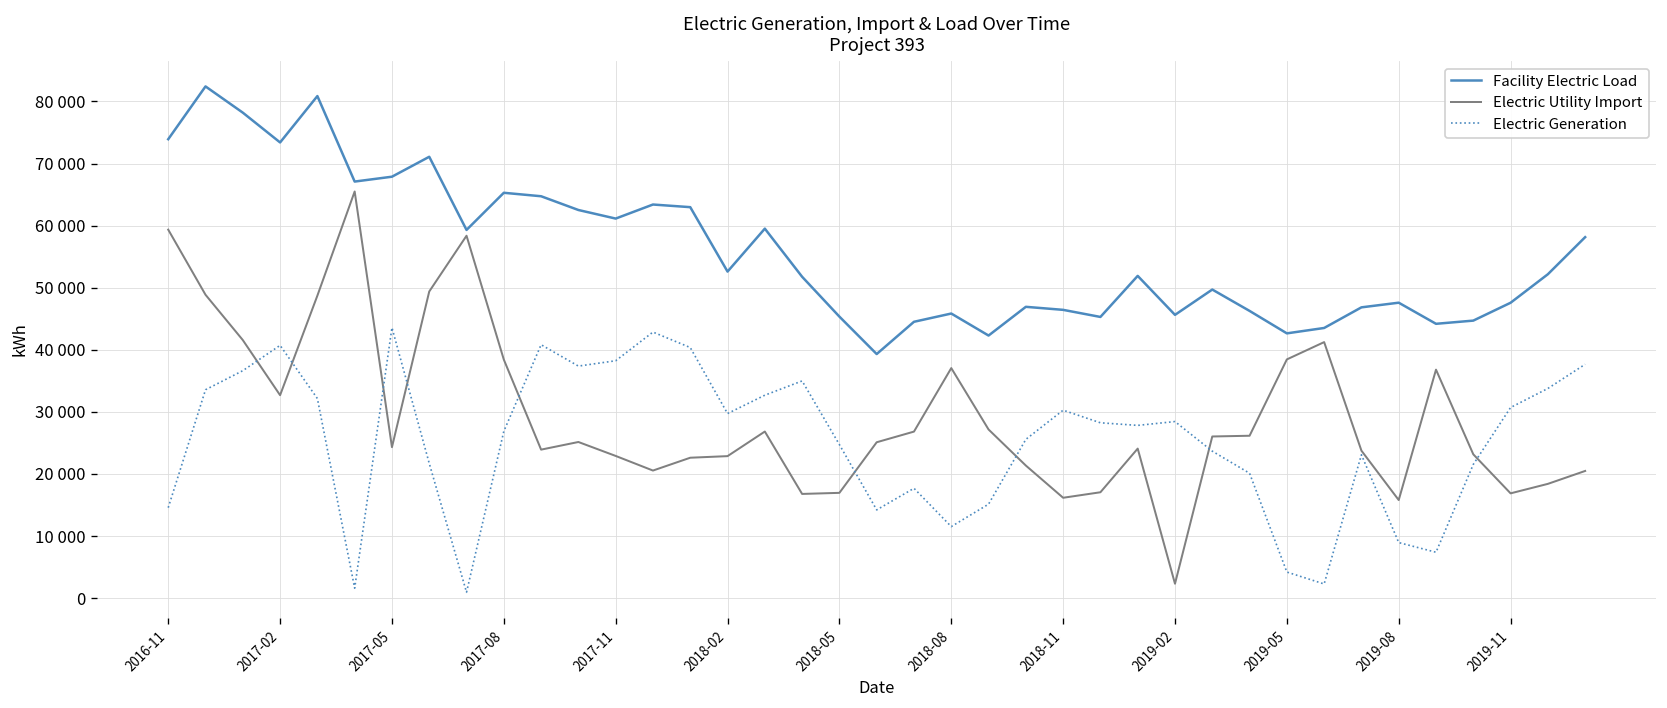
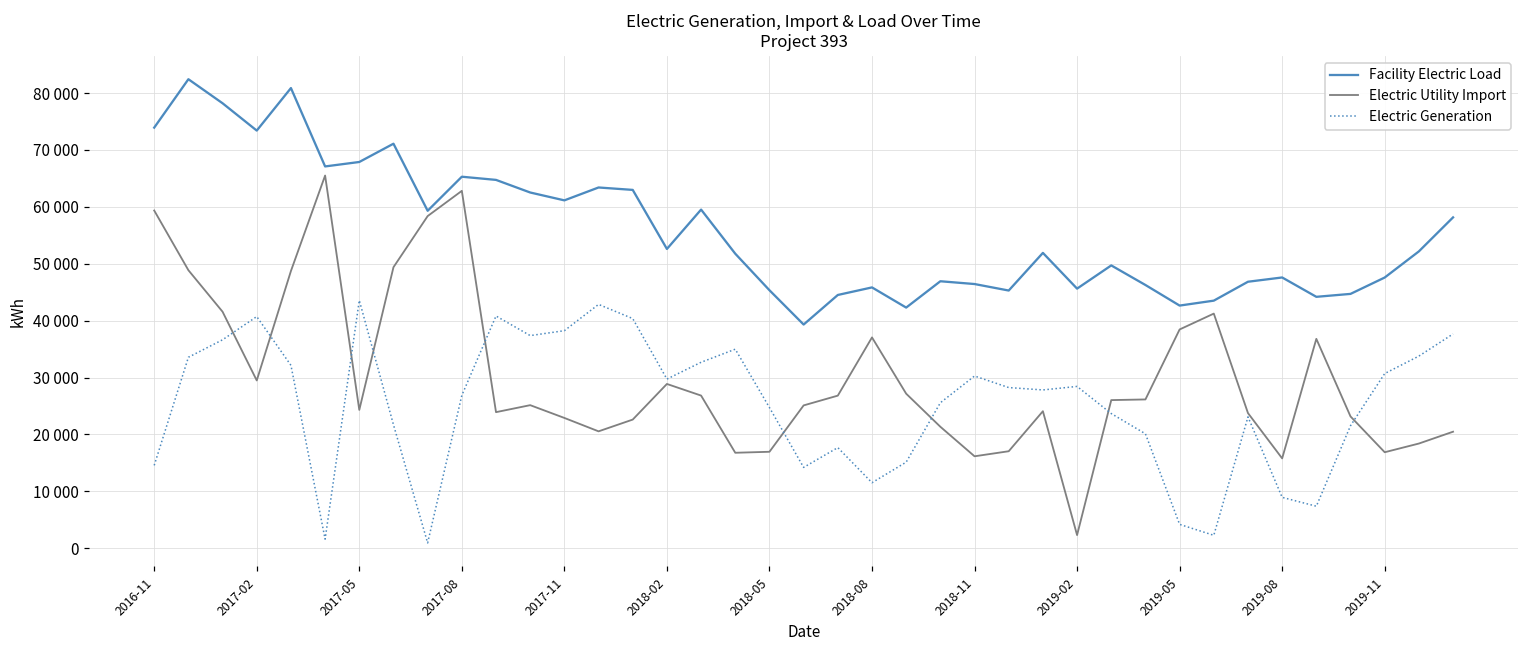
  {
    "Electric Utility Import": {
      "2016-11": 59000,
-     "2017-02": 33000,
+     "2017-02": 29000,
      "2017-05": 24000,
-     "2017-08": 38000,
+     "2017-08": 63000,
      "2017-11": 23000,
-     "2018-02": 23000,
+     "2018-02": 29000,
      "2018-05": 17000,
      "2018-08": 37000,
      "2018-11": 16000,
      "2019-02": 2000,
      "2019-05": 38000,
      "2019-08": 16000,
      "2019-11": 17000
    }
  }
